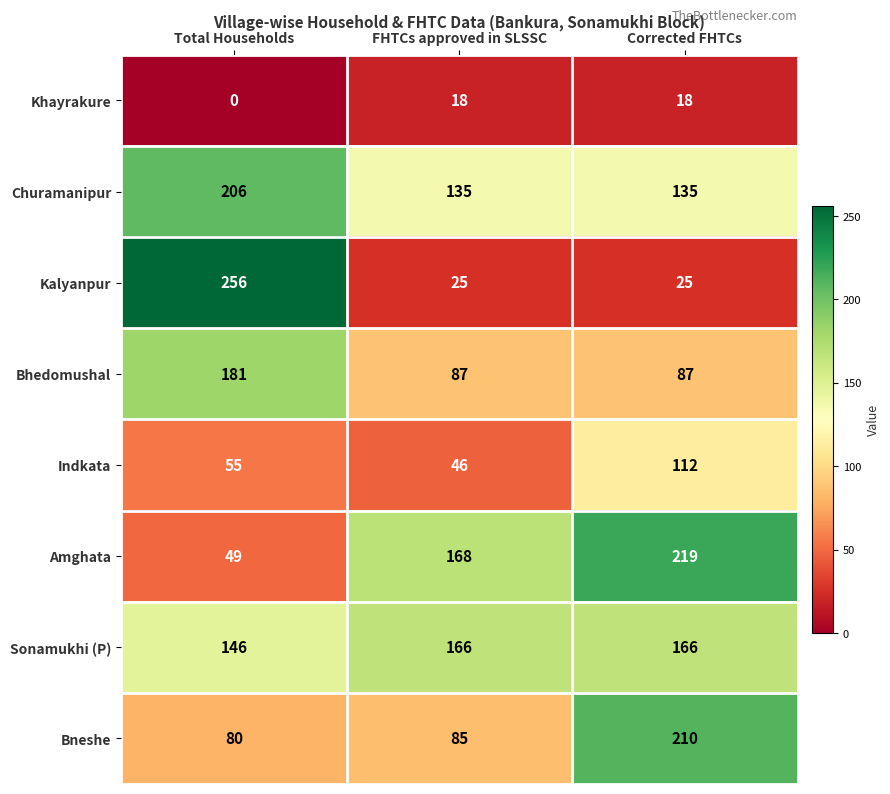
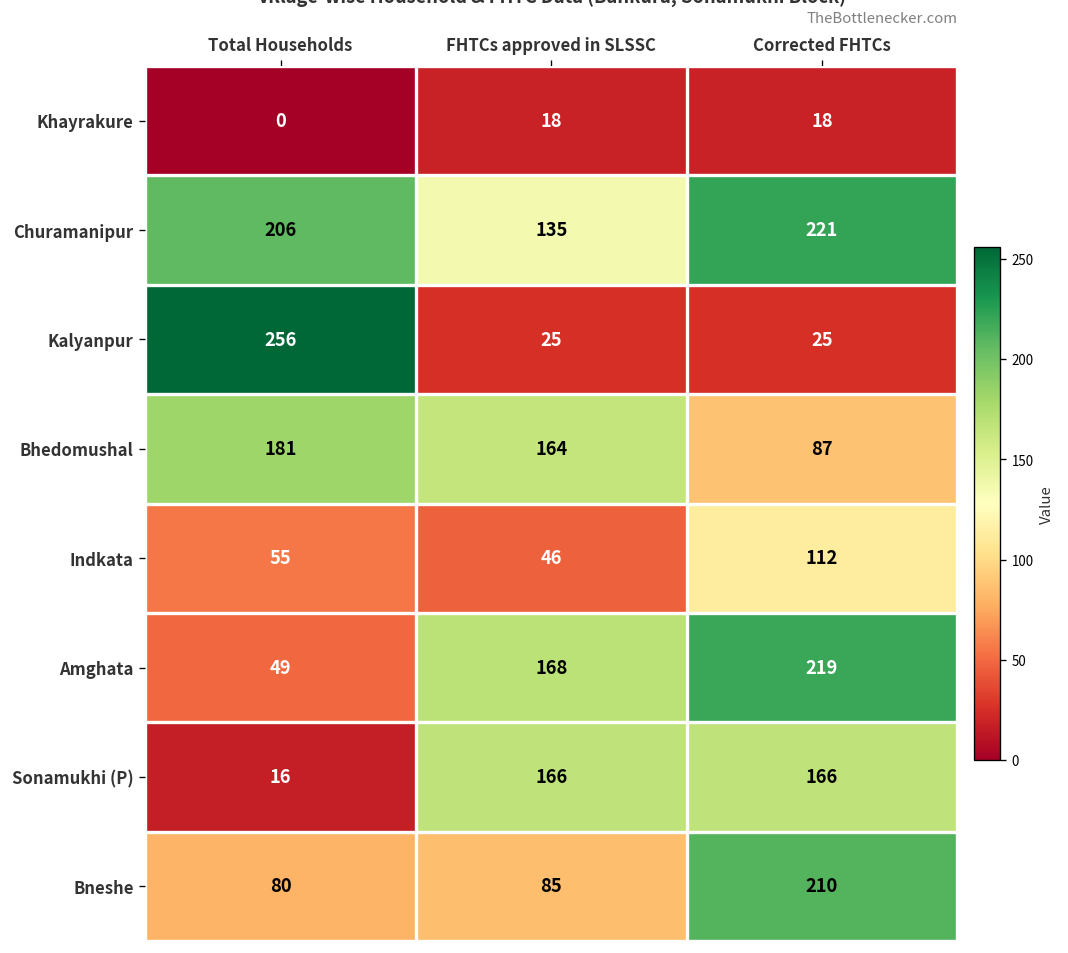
  {
    "Khayrakure": {
      "Total Households": 0,
      "FHTCs approved in SLSSC": 18,
      "Corrected FHTCs": 18
    },
    "Churamanipur": {
      "Total Households": 206,
      "FHTCs approved in SLSSC": 135,
-     "Corrected FHTCs": 135
+     "Corrected FHTCs": 221
    },
    "Kalyanpur": {
      "Total Households": 256,
      "FHTCs approved in SLSSC": 25,
      "Corrected FHTCs": 25
    },
    "Bhedomushal": {
      "Total Households": 181,
-     "FHTCs approved in SLSSC": 87,
+     "FHTCs approved in SLSSC": 164,
      "Corrected FHTCs": 87
    },
    "Indkata": {
      "Total Households": 55,
      "FHTCs approved in SLSSC": 46,
      "Corrected FHTCs": 112
    },
    "Amghata": {
      "Total Households": 49,
      "FHTCs approved in SLSSC": 168,
      "Corrected FHTCs": 219
    },
    "Sonamukhi (P)": {
-     "Total Households": 146,
+     "Total Households": 16,
      "FHTCs approved in SLSSC": 166,
      "Corrected FHTCs": 166
    },
    "Bneshe": {
      "Total Households": 80,
      "FHTCs approved in SLSSC": 85,
      "Corrected FHTCs": 210
    }
  }
